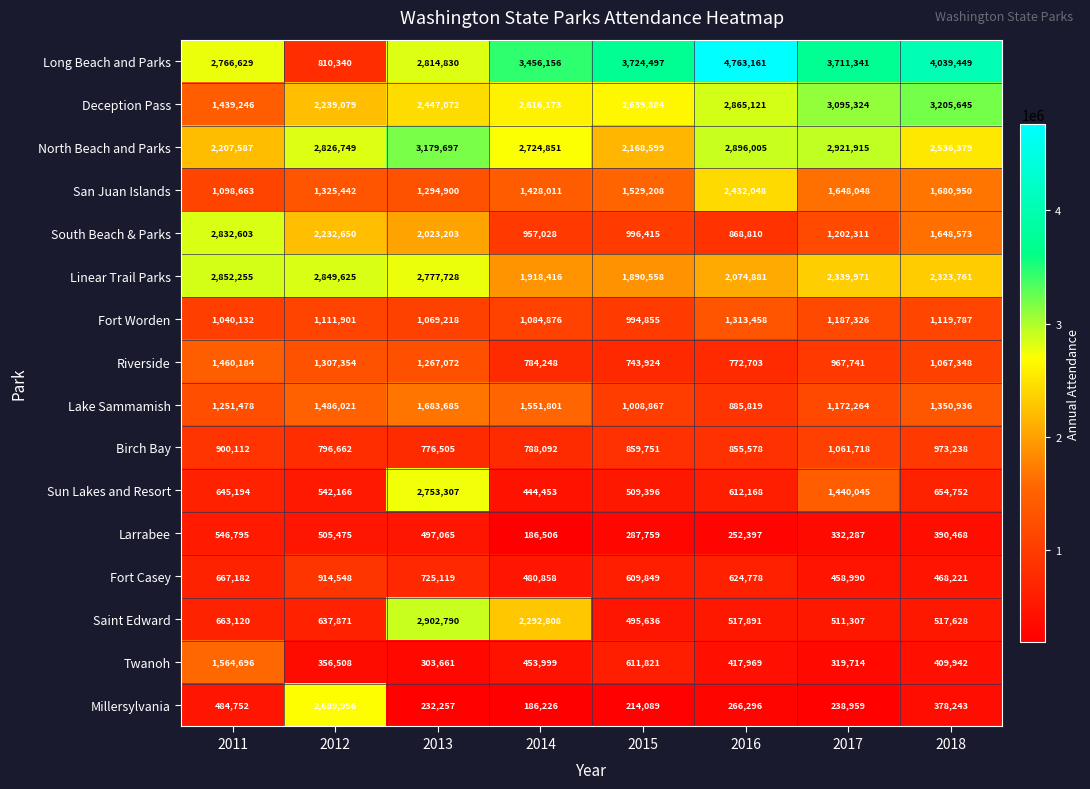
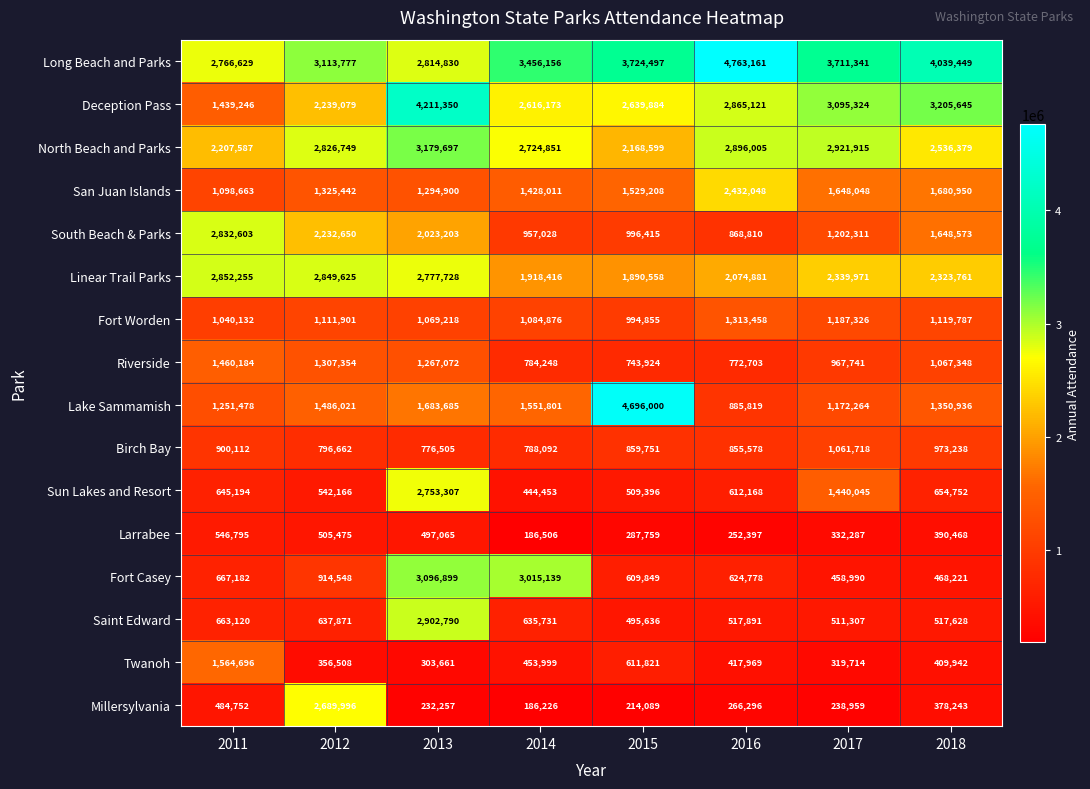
  {
    "Long Beach and Parks": {
      "2011": "2,766,629",
-     "2012": "810,340",
+     "2012": "3,113,777",
      "2013": "2,814,830",
      "2014": "3,456,156",
      "2015": "3,724,497",
      "2016": "4,763,161",
      "2017": "3,711,341",
      "2018": "4,039,449"
    },
    "Deception Pass": {
      "2011": "1,439,246",
      "2012": "2,239,079",
-     "2013": "2,447,072",
+     "2013": "4,211,350",
      "2014": "2,616,173",
      "2015": "2,639,884",
      "2016": "2,865,121",
      "2017": "3,095,324",
      "2018": "3,205,645"
    },
    "North Beach and Parks": {
      "2011": "2,207,587",
      "2012": "2,826,749",
      "2013": "3,179,697",
      "2014": "2,724,851",
      "2015": "2,168,599",
      "2016": "2,896,005",
      "2017": "2,921,915",
      "2018": "2,536,379"
    },
    "San Juan Islands": {
      "2011": "1,098,663",
      "2012": "1,325,442",
      "2013": "1,294,900",
      "2014": "1,428,011",
      "2015": "1,529,208",
      "2016": "2,432,048",
      "2017": "1,648,048",
      "2018": "1,680,950"
    },
    "South Beach & Parks": {
      "2011": "2,832,603",
      "2012": "2,232,650",
      "2013": "2,023,203",
      "2014": "957,028",
      "2015": "996,415",
      "2016": "868,810",
      "2017": "1,202,311",
      "2018": "1,648,573"
    },
    "Linear Trail Parks": {
      "2011": "2,852,255",
      "2012": "2,849,625",
      "2013": "2,777,728",
      "2014": "1,918,416",
      "2015": "1,890,558",
      "2016": "2,074,881",
      "2017": "2,339,971",
      "2018": "2,323,761"
    },
    "Fort Worden": {
      "2011": "1,040,132",
      "2012": "1,111,901",
      "2013": "1,069,218",
      "2014": "1,084,876",
      "2015": "994,855",
      "2016": "1,313,458",
      "2017": "1,187,326",
      "2018": "1,119,787"
    },
    "Riverside": {
      "2011": "1,460,184",
      "2012": "1,307,354",
      "2013": "1,267,072",
      "2014": "784,248",
      "2015": "743,924",
      "2016": "772,703",
      "2017": "967,741",
      "2018": "1,067,348"
    },
    "Lake Sammamish": {
      "2011": "1,251,478",
      "2012": "1,486,021",
      "2013": "1,683,685",
      "2014": "1,551,801",
-     "2015": "1,008,867",
+     "2015": "4,696,000",
      "2016": "885,819",
      "2017": "1,172,264",
      "2018": "1,350,936"
    },
    "Birch Bay": {
      "2011": "900,112",
      "2012": "796,662",
      "2013": "776,505",
      "2014": "788,092",
      "2015": "859,751",
      "2016": "855,578",
      "2017": "1,061,718",
      "2018": "973,238"
    },
    "Sun Lakes and Resort": {
      "2011": "645,194",
      "2012": "542,166",
      "2013": "2,753,307",
      "2014": "444,453",
      "2015": "509,396",
      "2016": "612,168",
      "2017": "1,440,045",
      "2018": "654,752"
    },
    "Larrabee": {
      "2011": "546,795",
      "2012": "505,475",
      "2013": "497,065",
      "2014": "186,506",
      "2015": "287,759",
      "2016": "252,397",
      "2017": "332,287",
      "2018": "390,468"
    },
    "Fort Casey": {
      "2011": "667,182",
      "2012": "914,548",
-     "2013": "725,119",
-     "2014": "480,858",
+     "2013": "3,096,899",
+     "2014": "3,015,139",
      "2015": "609,849",
      "2016": "624,778",
      "2017": "458,990",
      "2018": "468,221"
    },
    "Saint Edward": {
      "2011": "663,120",
      "2012": "637,871",
      "2013": "2,902,790",
-     "2014": "2,292,808",
+     "2014": "635,731",
      "2015": "495,636",
      "2016": "517,891",
      "2017": "511,307",
      "2018": "517,628"
    },
    "Twanoh": {
      "2011": "1,564,696",
      "2012": "356,508",
      "2013": "303,661",
      "2014": "453,999",
      "2015": "611,821",
      "2016": "417,969",
      "2017": "319,714",
      "2018": "409,942"
    },
    "Millersylvania": {
      "2011": "484,752",
      "2012": "2,689,996",
      "2013": "232,257",
      "2014": "186,226",
      "2015": "214,089",
      "2016": "266,296",
      "2017": "238,959",
      "2018": "378,243"
    }
  }
